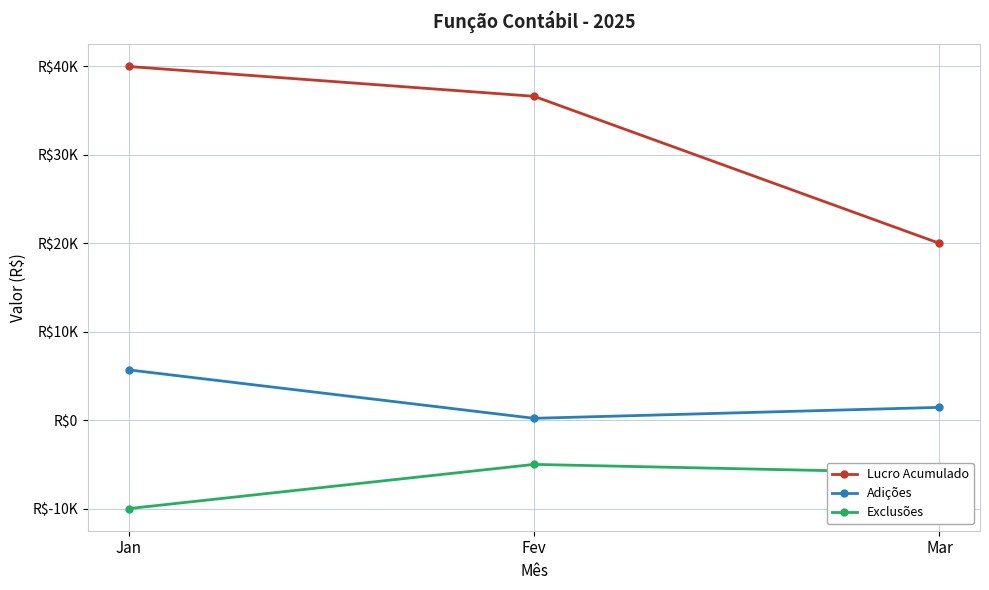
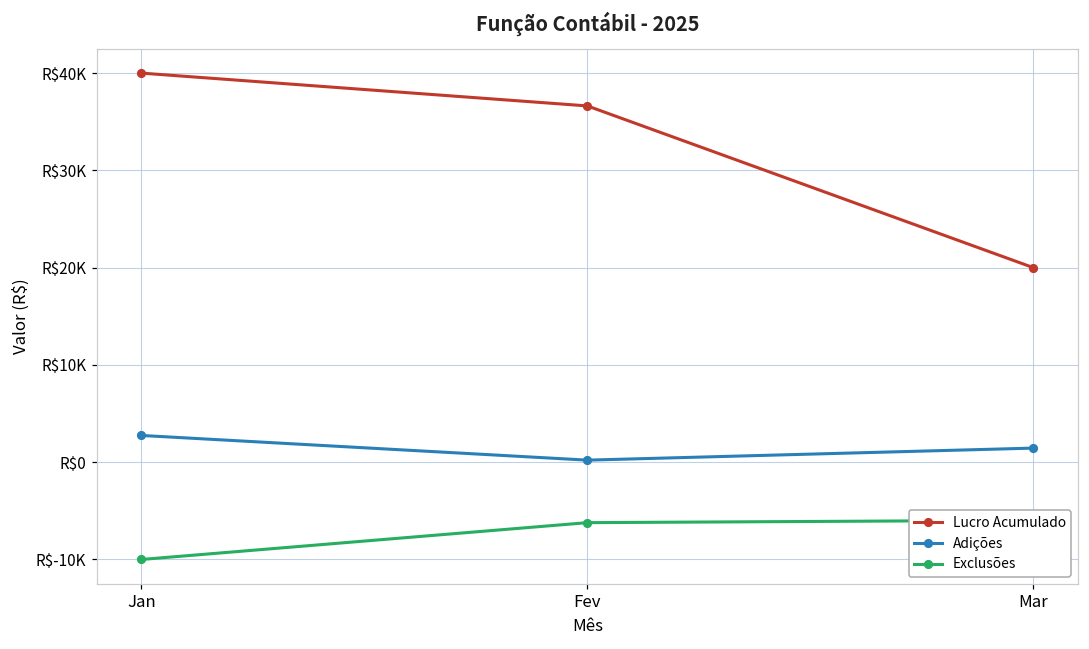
  {
    "Lucro Acumulado": {
      "Jan": "R$40000",
      "Fev": "R$37000",
      "Mar": "R$20000"
    },
    "Adições": {
-     "Jan": "R$6000",
+     "Jan": "R$3000",
      "Fev": "R$0",
      "Mar": "R$1000"
    },
    "Exclusões": {
      "Jan": "R$-10000",
-     "Fev": "R$-5000"
+     "Fev": "R$-6000"
    }
  }
